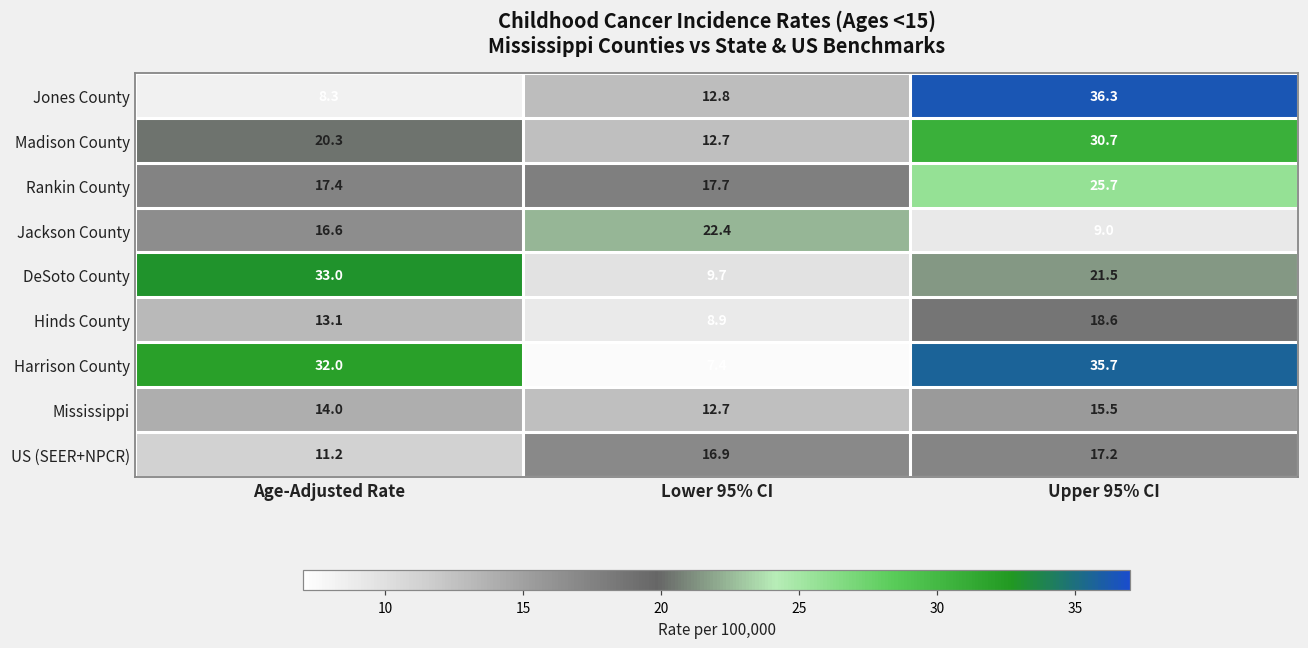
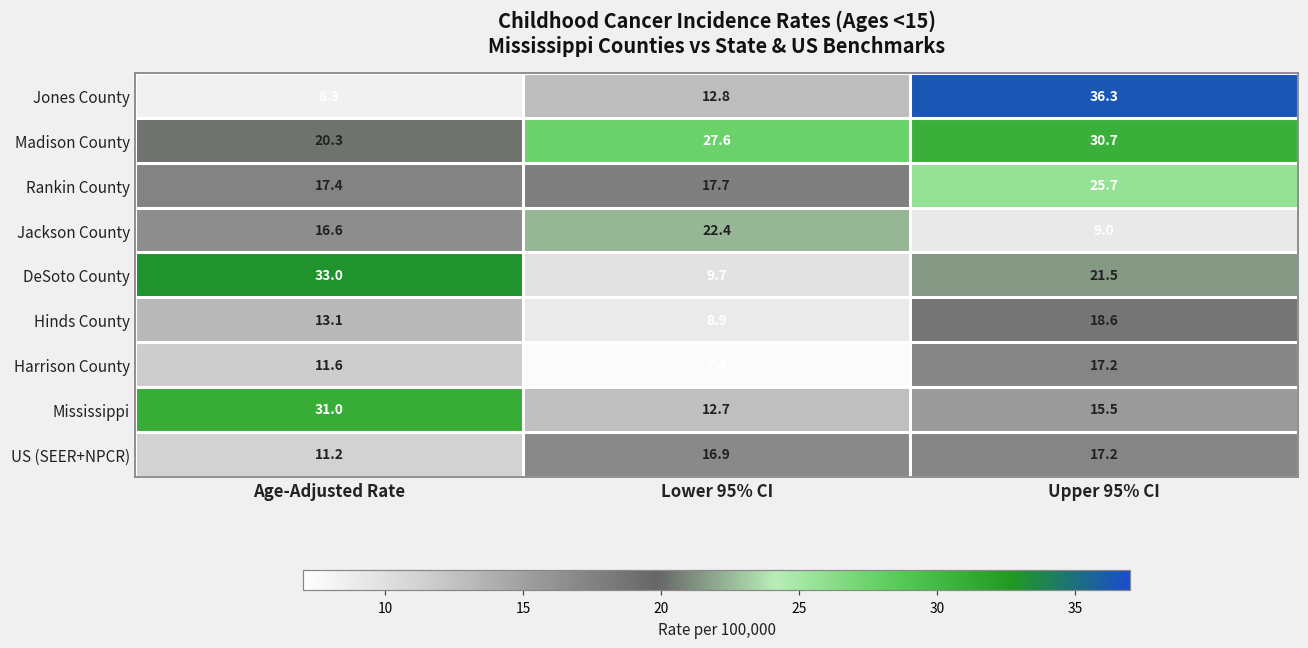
  {
    "Jones County": {
      "Lower 95% CI": 12.8,
      "Upper 95% CI": 36.3
    },
    "Madison County": {
      "Age-Adjusted Rate": 20.3,
-     "Lower 95% CI": 12.7,
+     "Lower 95% CI": 27.6,
      "Upper 95% CI": 30.7
    },
    "Rankin County": {
      "Age-Adjusted Rate": 17.4,
      "Lower 95% CI": 17.7,
      "Upper 95% CI": 25.7
    },
    "Jackson County": {
      "Age-Adjusted Rate": 16.6,
      "Lower 95% CI": 22.4
    },
    "DeSoto County": {
      "Age-Adjusted Rate": 33.0,
      "Upper 95% CI": 21.5
    },
    "Hinds County": {
      "Age-Adjusted Rate": 13.1,
      "Upper 95% CI": 18.6
    },
    "Harrison County": {
-     "Age-Adjusted Rate": 32.0,
-     "Upper 95% CI": 35.7
+     "Age-Adjusted Rate": 11.6,
+     "Upper 95% CI": 17.2
    },
    "Mississippi": {
-     "Age-Adjusted Rate": 14.0,
+     "Age-Adjusted Rate": 31.0,
      "Lower 95% CI": 12.7,
      "Upper 95% CI": 15.5
    },
    "US (SEER+NPCR)": {
      "Age-Adjusted Rate": 11.2,
      "Lower 95% CI": 16.9,
      "Upper 95% CI": 17.2
    }
  }
